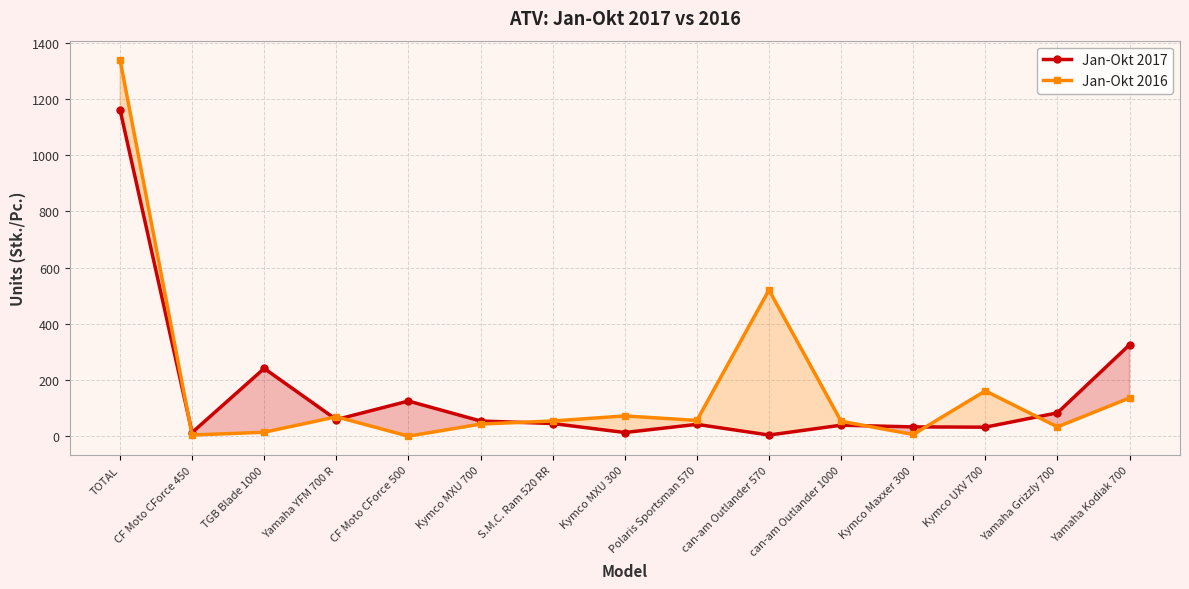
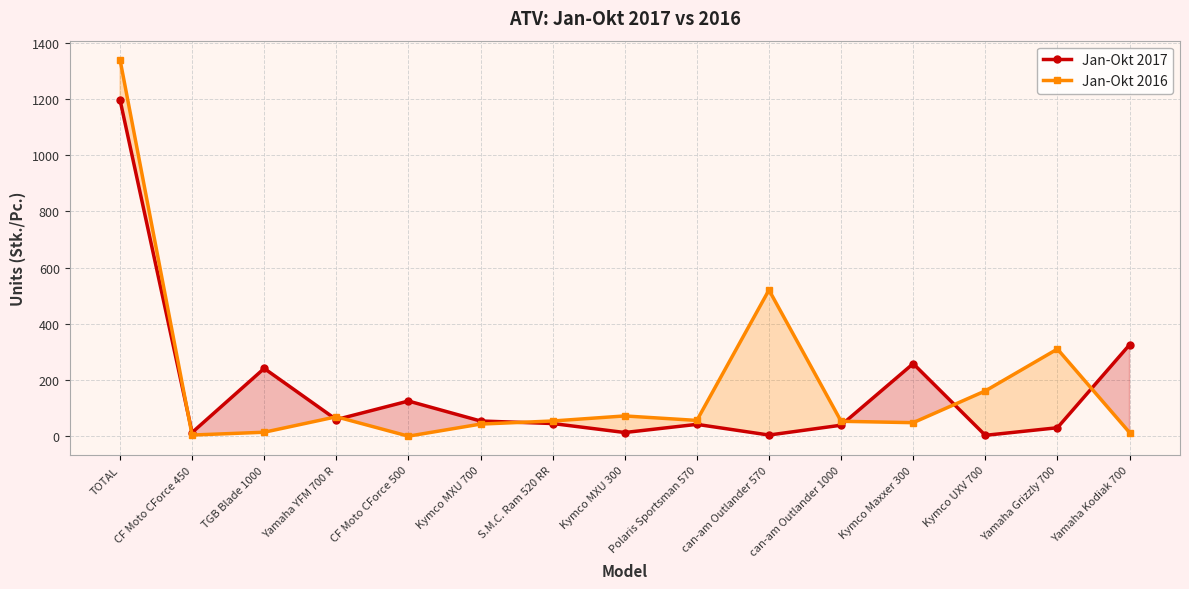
  {
    "Jan-Okt 2017": {
-     "TOTAL": 1160,
+     "TOTAL": 1200,
      "TGB Blade 1000": 240,
      "Yamaha YFM 700 R": 60,
      "CF Moto CForce 500": 130,
      "Kymco MXU 700": 50,
      "Kymco MXU 300": 10,
      "Polaris Sportsman 570": 40,
      "can-am Outlander 570": 0,
      "can-am Outlander 1000": 40,
-     "Kymco Maxxer 300": 30,
-     "Kymco UXV 700": 30,
-     "Yamaha Grizzly 700": 80,
+     "Kymco Maxxer 300": 260,
+     "Kymco UXV 700": 0,
+     "Yamaha Grizzly 700": 30,
      "Yamaha Kodiak 700": 330
    },
    "Jan-Okt 2016": {
      "TOTAL": 1340,
      "TGB Blade 1000": 10,
      "Yamaha YFM 700 R": 70,
      "CF Moto CForce 500": 0,
      "Kymco MXU 700": 40,
      "Kymco MXU 300": 70,
      "Polaris Sportsman 570": 60,
      "can-am Outlander 570": 520,
      "can-am Outlander 1000": 50,
-     "Kymco Maxxer 300": 10,
+     "Kymco Maxxer 300": 50,
      "Kymco UXV 700": 160,
-     "Yamaha Grizzly 700": 30,
-     "Yamaha Kodiak 700": 140
+     "Yamaha Grizzly 700": 310,
+     "Yamaha Kodiak 700": 10
    }
  }
